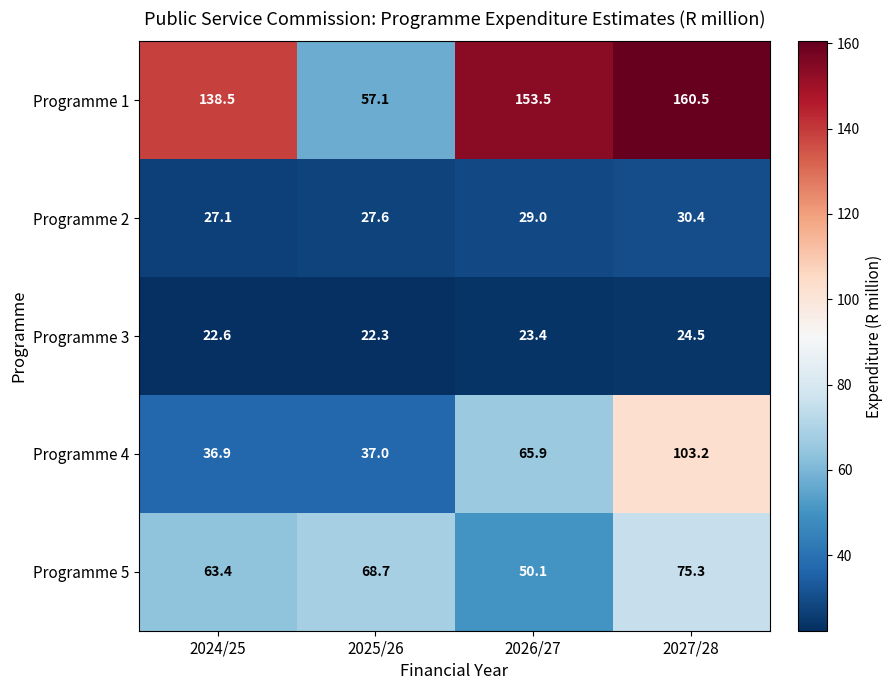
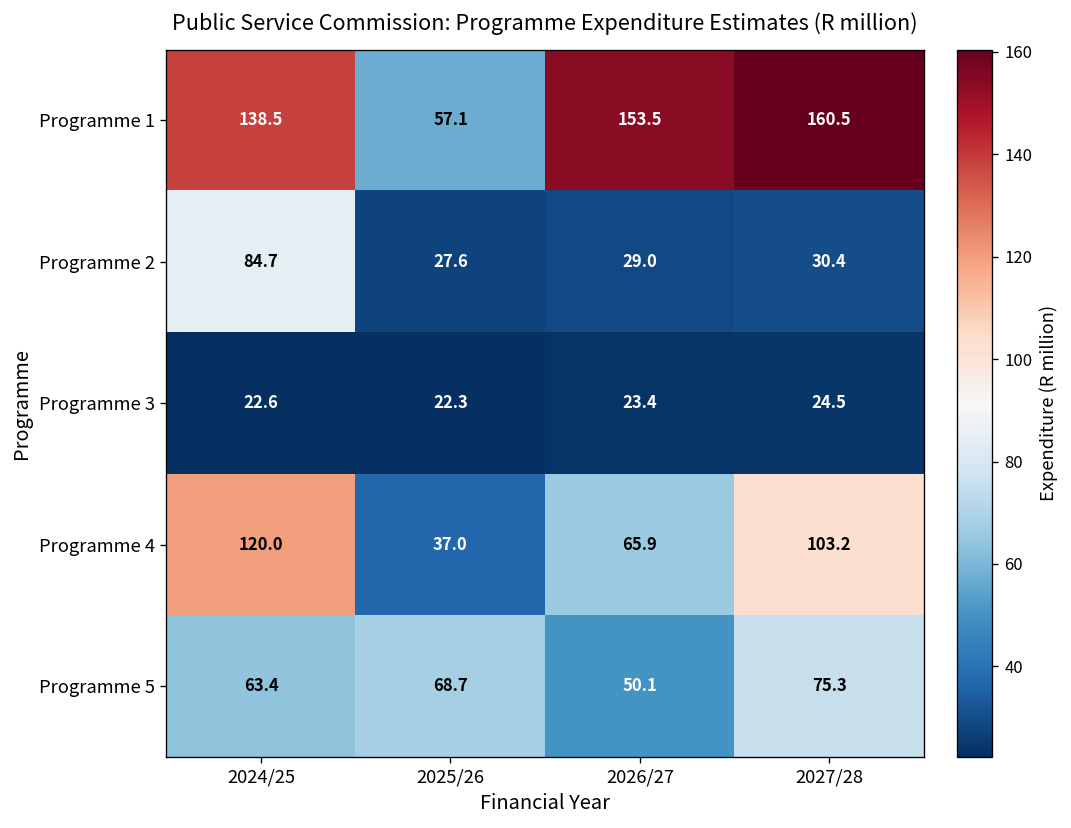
  {
    "Programme 1": {
      "2024/25": 138.5,
      "2025/26": 57.1,
      "2026/27": 153.5,
      "2027/28": 160.5
    },
    "Programme 2": {
-     "2024/25": 27.1,
+     "2024/25": 84.7,
      "2025/26": 27.6,
      "2026/27": 29.0,
      "2027/28": 30.4
    },
    "Programme 3": {
      "2024/25": 22.6,
      "2025/26": 22.3,
      "2026/27": 23.4,
      "2027/28": 24.5
    },
    "Programme 4": {
-     "2024/25": 36.9,
+     "2024/25": 120.0,
      "2025/26": 37.0,
      "2026/27": 65.9,
      "2027/28": 103.2
    },
    "Programme 5": {
      "2024/25": 63.4,
      "2025/26": 68.7,
      "2026/27": 50.1,
      "2027/28": 75.3
    }
  }
